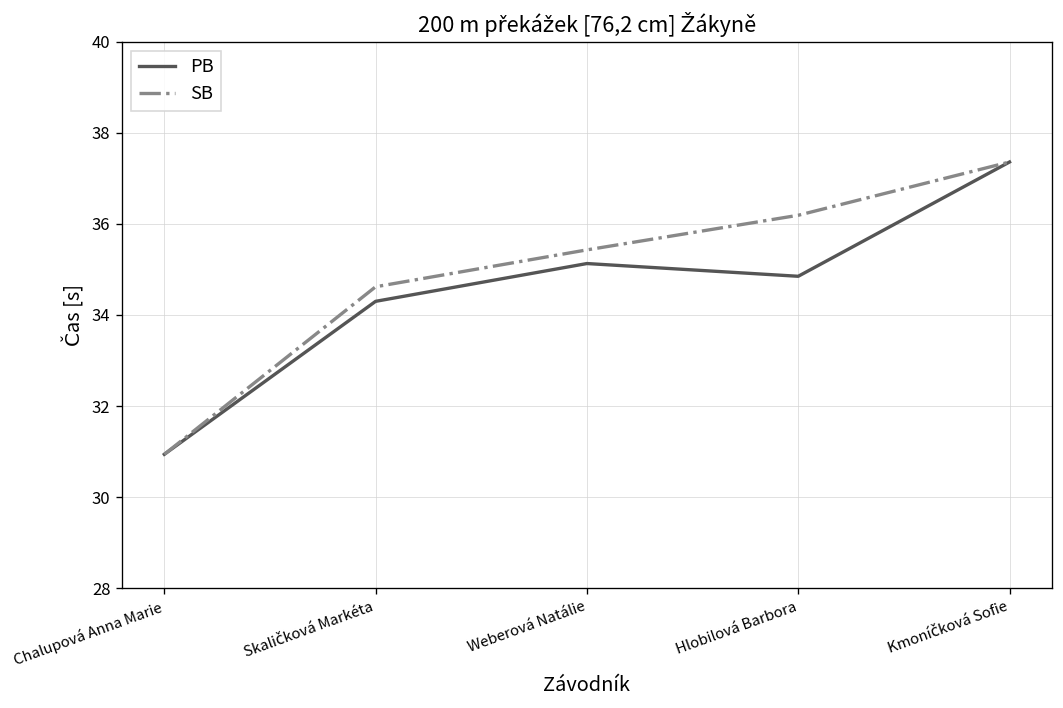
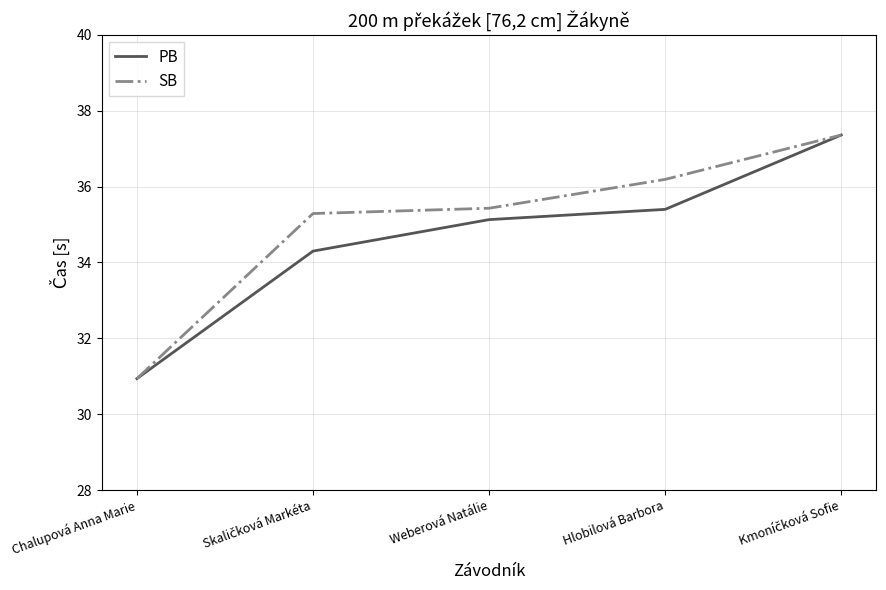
  {
    "PB": {
      "Skaličková Markéta": 34.3,
      "Weberová Natálie": 35.1,
-     "Hlobilová Barbora": 34.9
+     "Hlobilová Barbora": 35.4
    },
    "SB": {
-     "Skaličková Markéta": 34.6,
+     "Skaličková Markéta": 35.3,
      "Weberová Natálie": 35.4,
      "Hlobilová Barbora": 36.2
    }
  }
